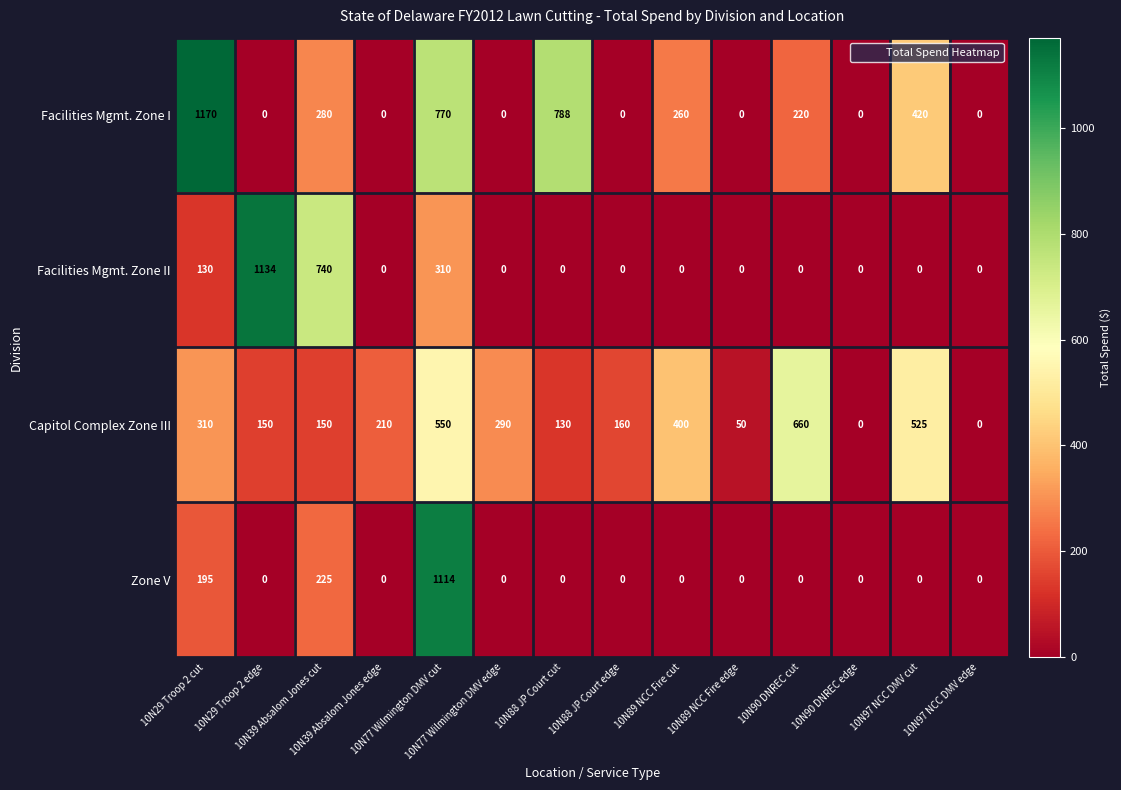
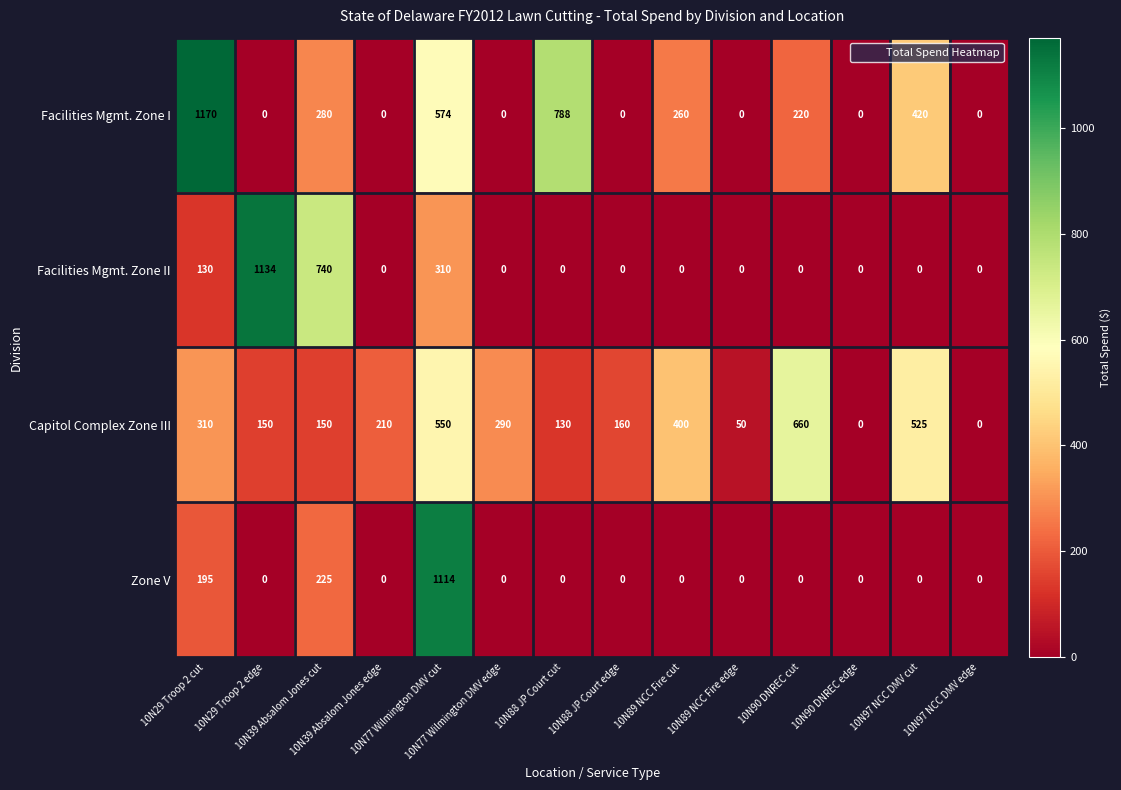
  {
    "Facilities Mgmt. Zone I": {
      "10N29 Troop 2 cut": 1170,
      "10N29 Troop 2 edge": 0,
      "10N39 Absalom Jones cut": 280,
      "10N39 Absalom Jones edge": 0,
-     "10N77 Wilmington DMV cut": 770,
+     "10N77 Wilmington DMV cut": 574,
      "10N77 Wilmington DMV edge": 0,
      "10N88 JP Court cut": 788,
      "10N88 JP Court edge": 0,
      "10N89 NCC Fire cut": 260,
      "10N89 NCC Fire edge": 0,
      "10N90 DNREC cut": 220,
      "10N90 DNREC edge": 0,
      "10N97 NCC DMV cut": 420,
      "10N97 NCC DMV edge": 0
    },
    "Facilities Mgmt. Zone II": {
      "10N29 Troop 2 cut": 130,
      "10N29 Troop 2 edge": 1134,
      "10N39 Absalom Jones cut": 740,
      "10N39 Absalom Jones edge": 0,
      "10N77 Wilmington DMV cut": 310,
      "10N77 Wilmington DMV edge": 0,
      "10N88 JP Court cut": 0,
      "10N88 JP Court edge": 0,
      "10N89 NCC Fire cut": 0,
      "10N89 NCC Fire edge": 0,
      "10N90 DNREC cut": 0,
      "10N90 DNREC edge": 0,
      "10N97 NCC DMV cut": 0,
      "10N97 NCC DMV edge": 0
    },
    "Capitol Complex Zone III": {
      "10N29 Troop 2 cut": 310,
      "10N29 Troop 2 edge": 150,
      "10N39 Absalom Jones cut": 150,
      "10N39 Absalom Jones edge": 210,
      "10N77 Wilmington DMV cut": 550,
      "10N77 Wilmington DMV edge": 290,
      "10N88 JP Court cut": 130,
      "10N88 JP Court edge": 160,
      "10N89 NCC Fire cut": 400,
      "10N89 NCC Fire edge": 50,
      "10N90 DNREC cut": 660,
      "10N90 DNREC edge": 0,
      "10N97 NCC DMV cut": 525,
      "10N97 NCC DMV edge": 0
    },
    "Zone V": {
      "10N29 Troop 2 cut": 195,
      "10N29 Troop 2 edge": 0,
      "10N39 Absalom Jones cut": 225,
      "10N39 Absalom Jones edge": 0,
      "10N77 Wilmington DMV cut": 1114,
      "10N77 Wilmington DMV edge": 0,
      "10N88 JP Court cut": 0,
      "10N88 JP Court edge": 0,
      "10N89 NCC Fire cut": 0,
      "10N89 NCC Fire edge": 0,
      "10N90 DNREC cut": 0,
      "10N90 DNREC edge": 0,
      "10N97 NCC DMV cut": 0,
      "10N97 NCC DMV edge": 0
    }
  }
